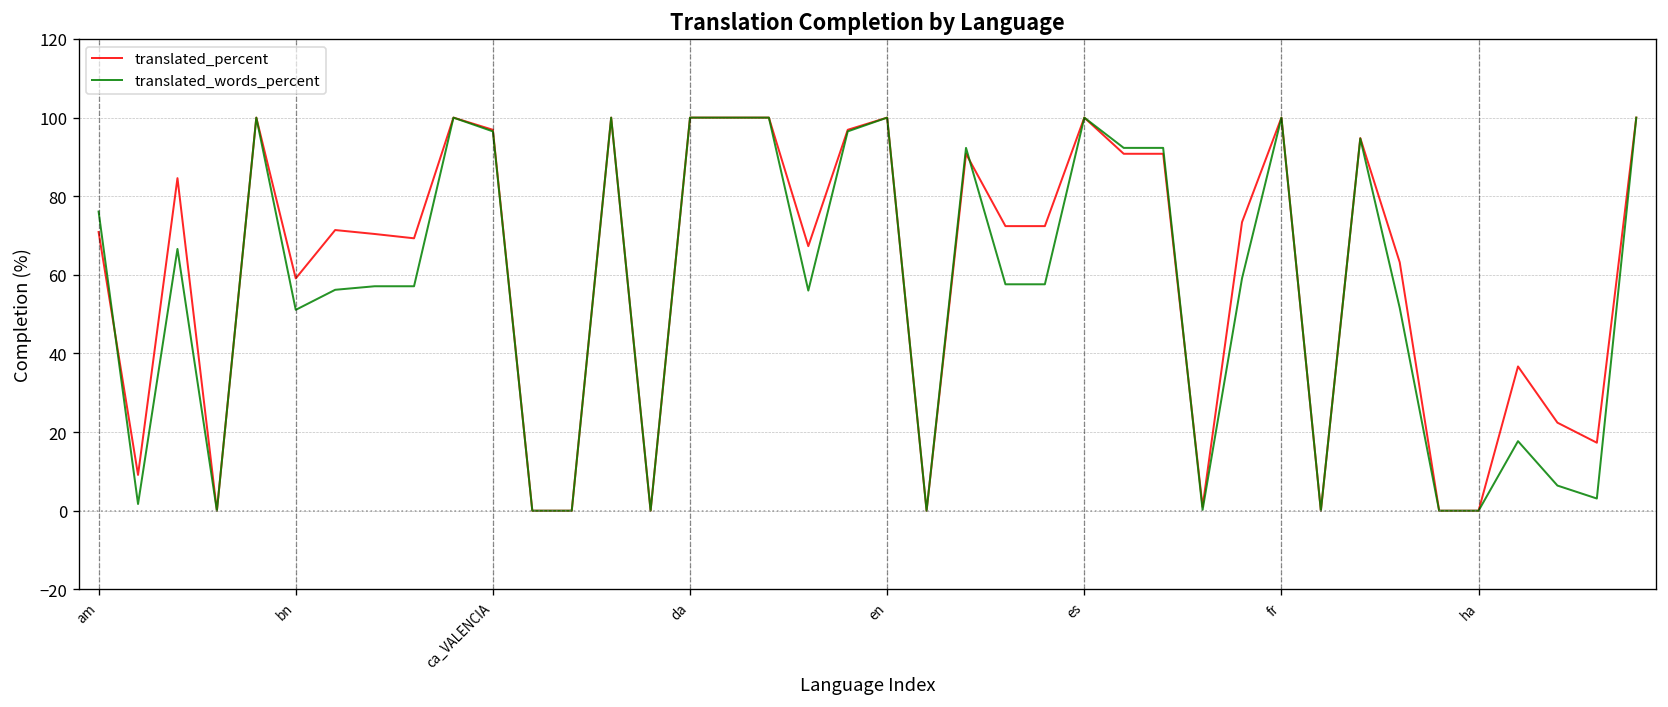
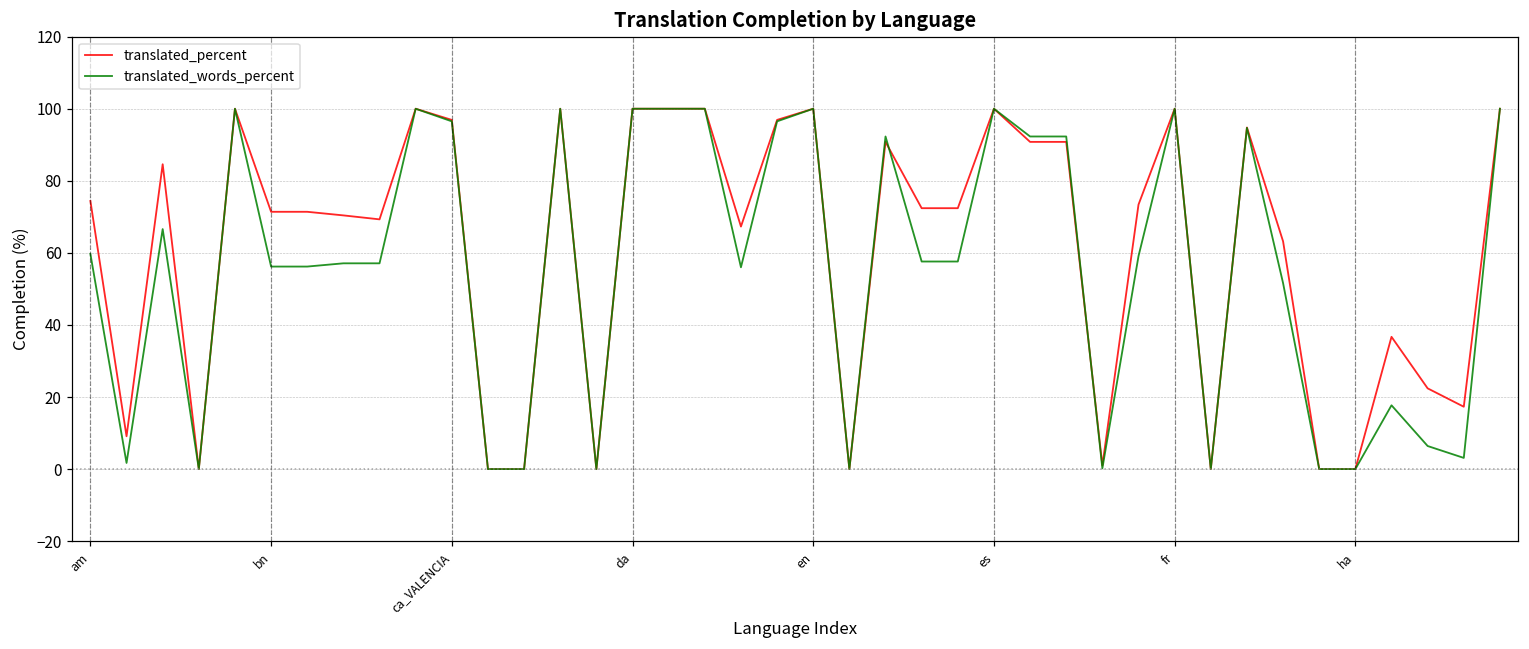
  {
    "translated_percent": {
-     "am": 71,
-     "bn": 59
+     "am": 74,
+     "bn": 71
    },
    "translated_words_percent": {
-     "am": 76,
-     "bn": 51
+     "am": 60,
+     "bn": 56
    }
  }
